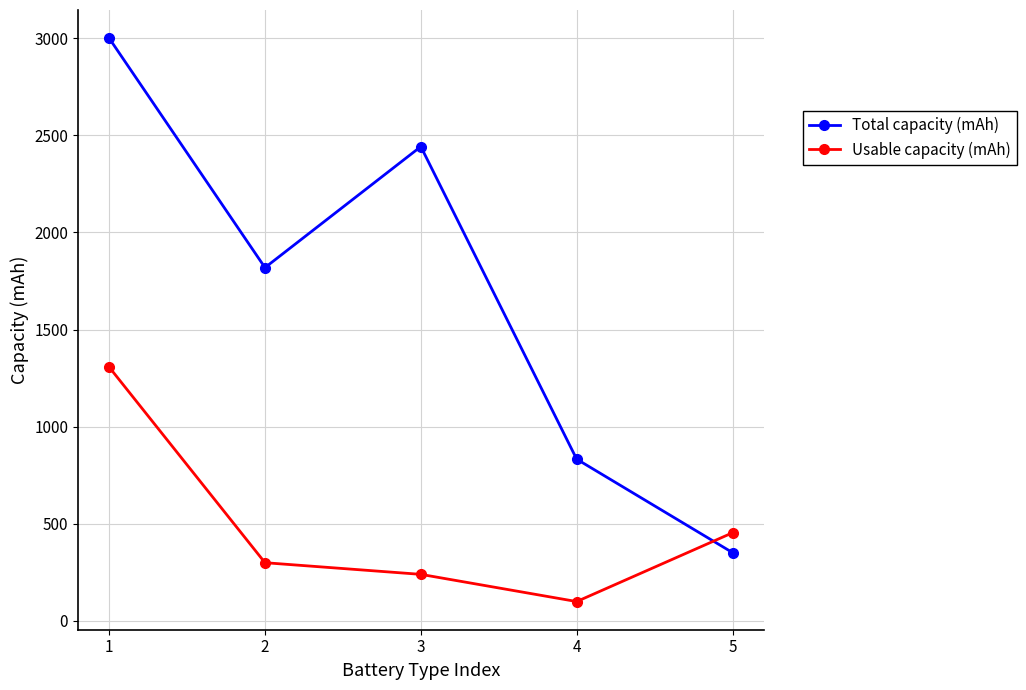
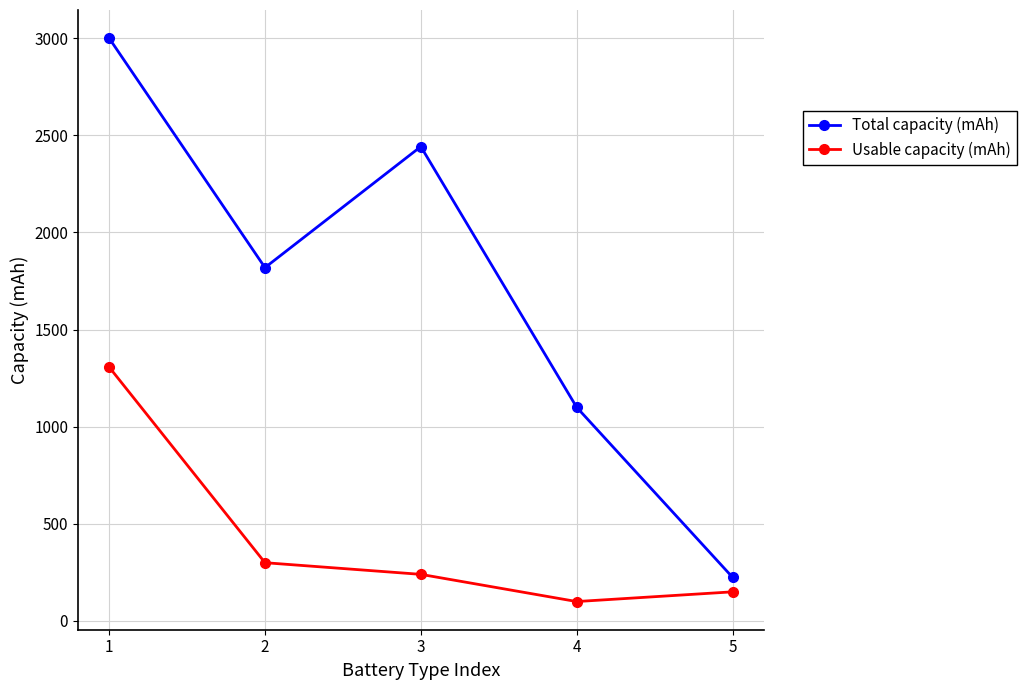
  {
    "Total capacity (mAh)": {
      "1": 3000,
      "2": 1820,
      "3": 2440,
-     "4": 830,
-     "5": 350
+     "4": 1100,
+     "5": 230
    },
    "Usable capacity (mAh)": {
      "1": 1310,
      "2": 300,
      "3": 240,
      "4": 100,
-     "5": 450
+     "5": 150
    }
  }
